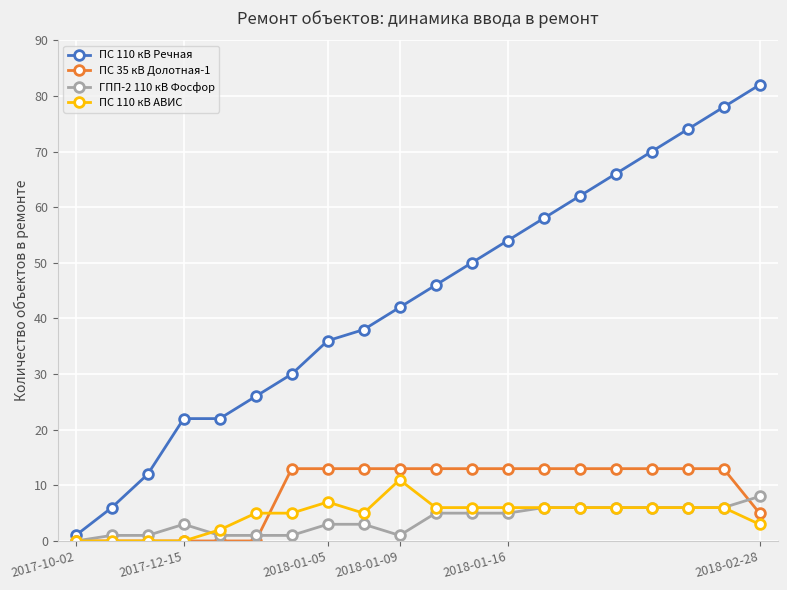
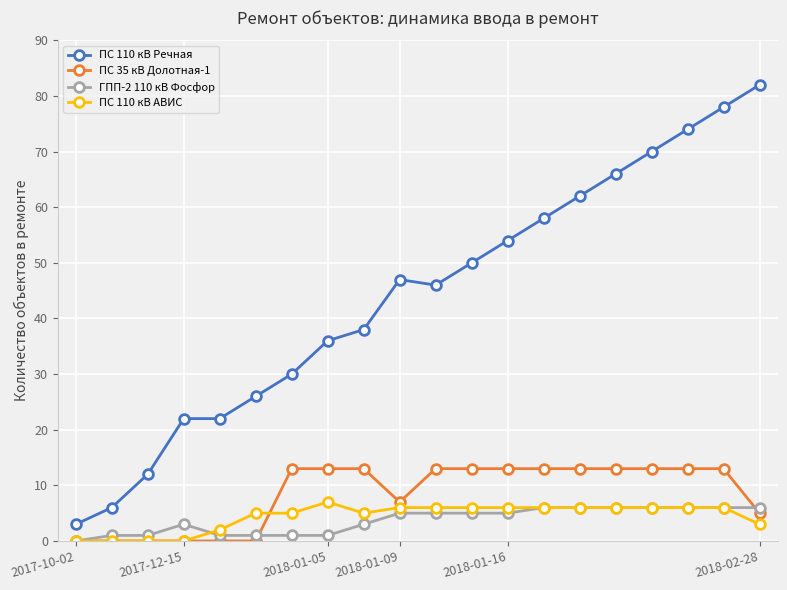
  {
    "ПС 110 кВ Речная": {
-     "2017-10-02": 1,
+     "2017-10-02": 3,
      "2017-12-15": 22,
      "2018-01-05": 36,
-     "2018-01-09": 42,
+     "2018-01-09": 47,
      "2018-02-28": 82
    },
    "ПС 35 кВ Долотная-1": {
      "2018-01-05": 13,
-     "2018-01-09": 13,
+     "2018-01-09": 7,
      "2018-02-28": 5
    },
    "ГПП-2 110 кВ Фосфор": {
      "2017-12-15": 3,
-     "2018-01-05": 3,
-     "2018-01-09": 1,
-     "2018-02-28": 8
+     "2018-01-05": 1,
+     "2018-01-09": 5,
+     "2018-02-28": 6
    },
    "ПС 110 кВ АВИС": {
      "2018-01-05": 7,
-     "2018-01-09": 11,
+     "2018-01-09": 6,
      "2018-02-28": 3
    }
  }
